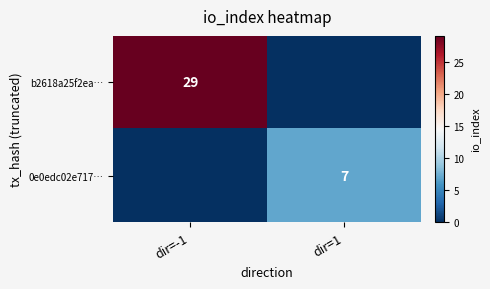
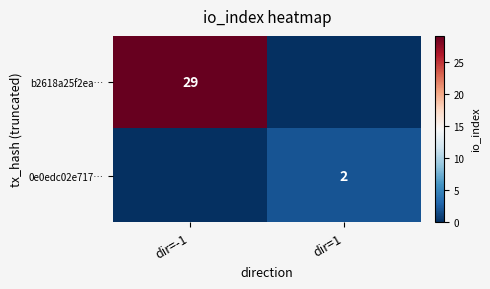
  {
    "b2618a25f2ea…": {
      "dir=-1": 29
    },
    "0e0edc02e717…": {
-     "dir=1": 7
+     "dir=1": 2
    }
  }
